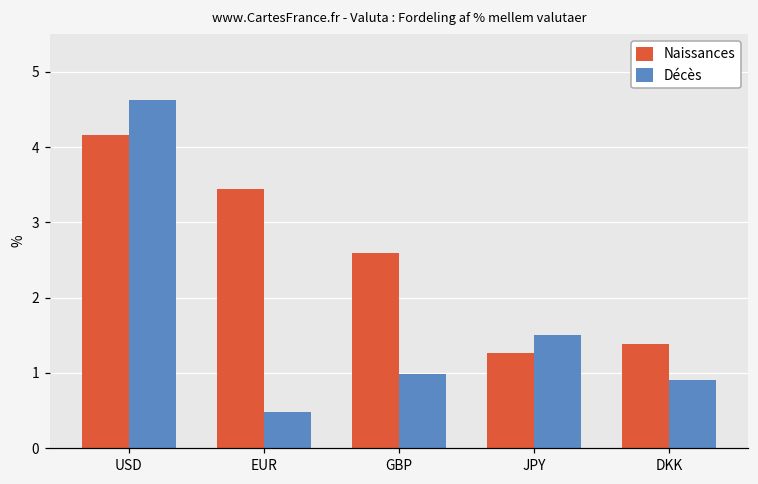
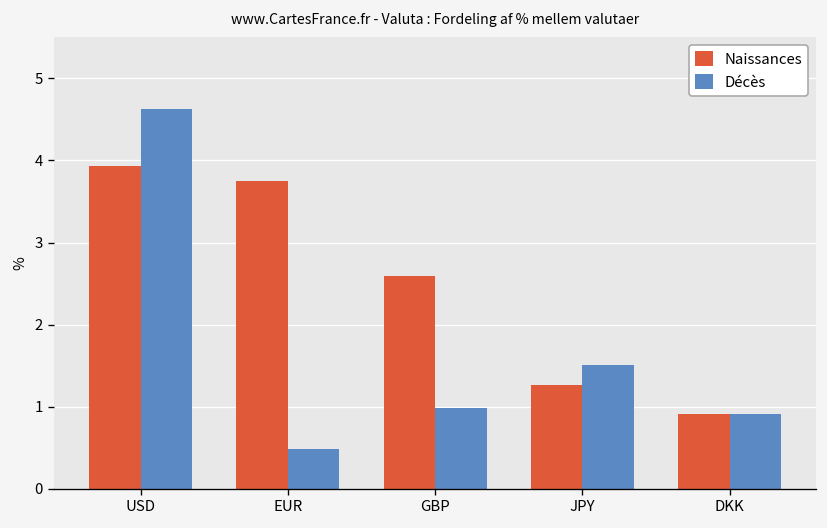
  {
    "Naissances": {
-     "USD": 4.2,
-     "EUR": 3.4,
+     "USD": 3.9,
+     "EUR": 3.8,
      "GBP": 2.6,
      "JPY": 1.3,
-     "DKK": 1.4
+     "DKK": 0.9
    },
    "Décès": {
      "USD": 4.6,
      "EUR": 0.5,
      "GBP": 1.0,
      "JPY": 1.5,
      "DKK": 0.9
    }
  }
